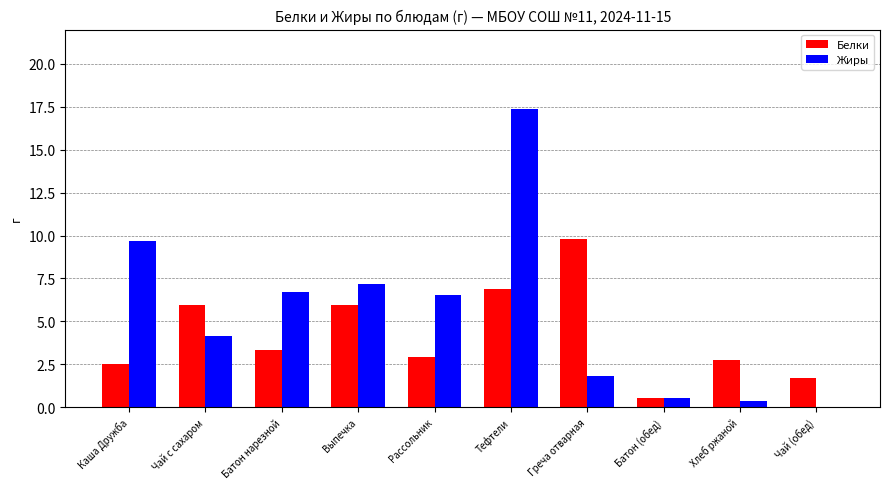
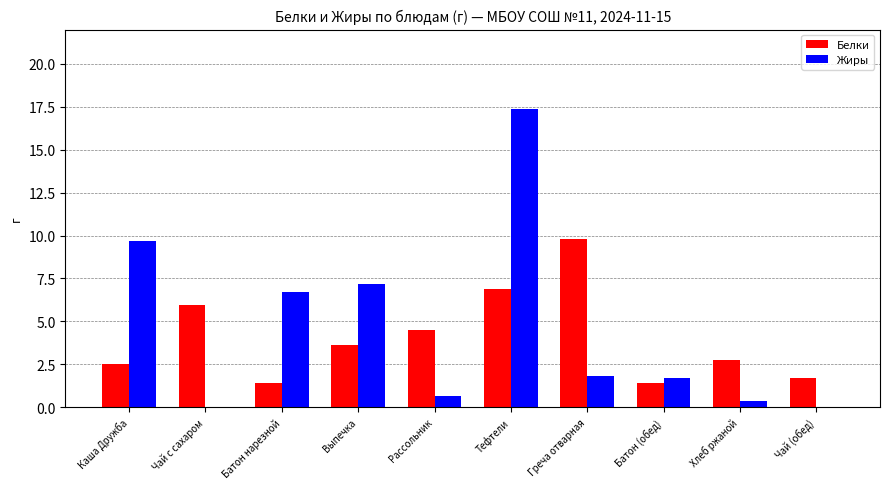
  {
    "Белки": {
      "Каша Дружба": 2.5,
      "Чай с сахаром": 6.0,
-     "Батон нарезной": 3.3,
-     "Выпечка": 5.9,
-     "Рассольник": 2.9,
+     "Батон нарезной": 1.4,
+     "Выпечка": 3.7,
+     "Рассольник": 4.5,
      "Тефтели": 6.9,
      "Греча отварная": 9.8,
-     "Батон (обед)": 0.5,
+     "Батон (обед)": 1.4,
      "Хлеб ржаной": 2.8,
      "Чай (обед)": 1.7
    },
    "Жиры": {
      "Каша Дружба": 9.7,
-     "Чай с сахаром": 4.2,
+     "Чай с сахаром": 0.0,
      "Батон нарезной": 6.7,
      "Выпечка": 7.2,
-     "Рассольник": 6.6,
+     "Рассольник": 0.7,
      "Тефтели": 17.4,
      "Греча отварная": 1.8,
-     "Батон (обед)": 0.5,
+     "Батон (обед)": 1.7,
      "Хлеб ржаной": 0.4
    }
  }
